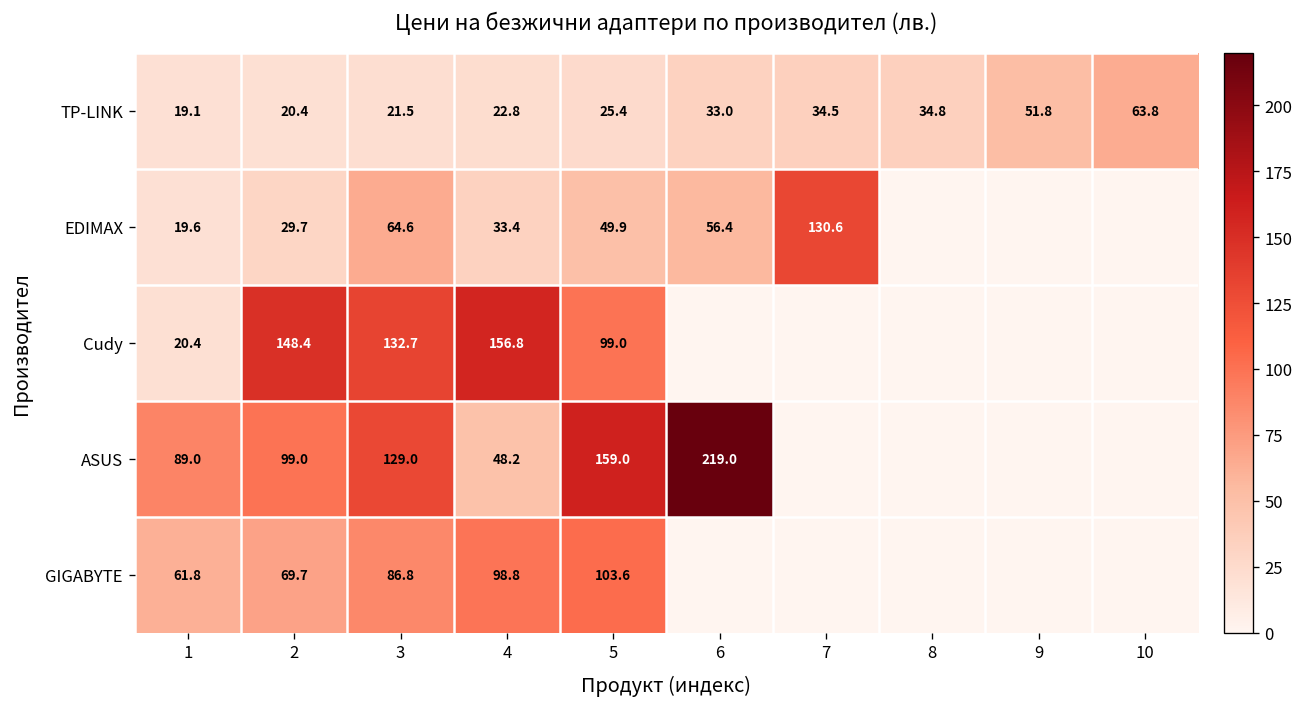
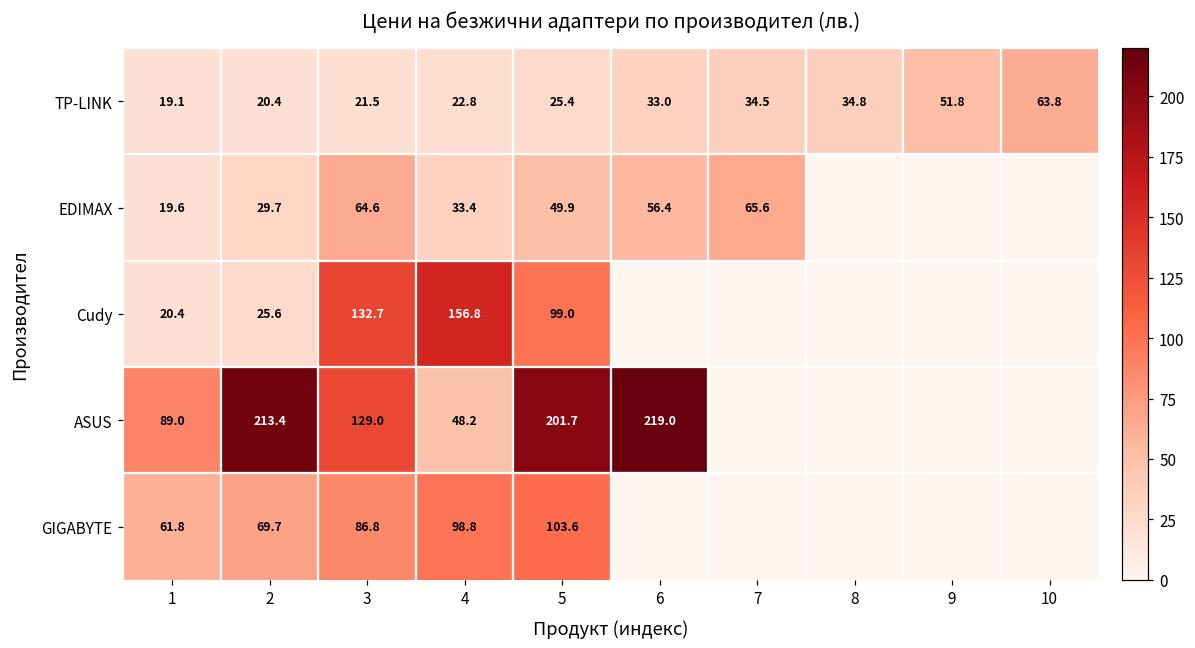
  {
    "TP-LINK": {
      "1": 19.1,
      "2": 20.4,
      "3": 21.5,
      "4": 22.8,
      "5": 25.4,
      "6": 33.0,
      "7": 34.5,
      "8": 34.8,
      "9": 51.8,
      "10": 63.8
    },
    "EDIMAX": {
      "1": 19.6,
      "2": 29.7,
      "3": 64.6,
      "4": 33.4,
      "5": 49.9,
      "6": 56.4,
-     "7": 130.6
+     "7": 65.6
    },
    "Cudy": {
      "1": 20.4,
-     "2": 148.4,
+     "2": 25.6,
      "3": 132.7,
      "4": 156.8,
      "5": 99.0
    },
    "ASUS": {
      "1": 89.0,
-     "2": 99.0,
+     "2": 213.4,
      "3": 129.0,
      "4": 48.2,
-     "5": 159.0,
+     "5": 201.7,
      "6": 219.0
    },
    "GIGABYTE": {
      "1": 61.8,
      "2": 69.7,
      "3": 86.8,
      "4": 98.8,
      "5": 103.6
    }
  }
